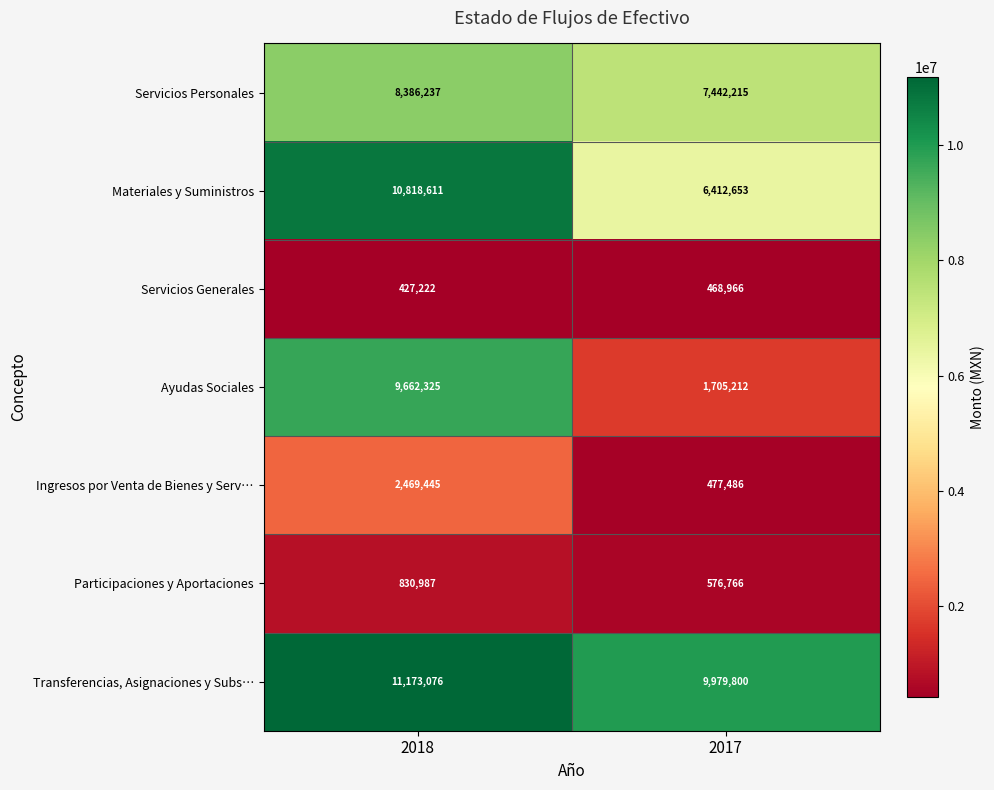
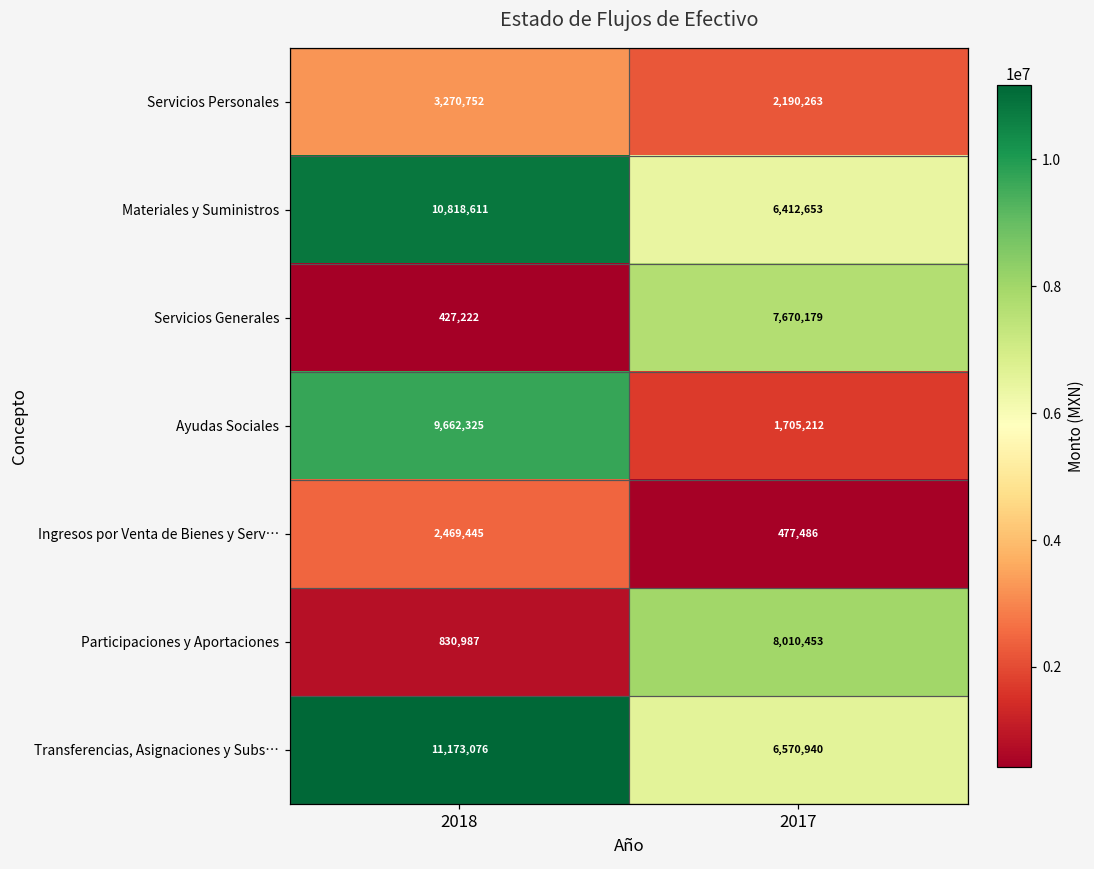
  {
    "Servicios Personales": {
-     "2018": "8,386,237",
-     "2017": "7,442,215"
+     "2018": "3,270,752",
+     "2017": "2,190,263"
    },
    "Materiales y Suministros": {
      "2018": "10,818,611",
      "2017": "6,412,653"
    },
    "Servicios Generales": {
      "2018": "427,222",
-     "2017": "468,966"
+     "2017": "7,670,179"
    },
    "Ayudas Sociales": {
      "2018": "9,662,325",
      "2017": "1,705,212"
    },
    "Ingresos por Venta de Bienes y Serv…": {
      "2018": "2,469,445",
      "2017": "477,486"
    },
    "Participaciones y Aportaciones": {
      "2018": "830,987",
-     "2017": "576,766"
+     "2017": "8,010,453"
    },
    "Transferencias, Asignaciones y Subs…": {
      "2018": "11,173,076",
-     "2017": "9,979,800"
+     "2017": "6,570,940"
    }
  }
